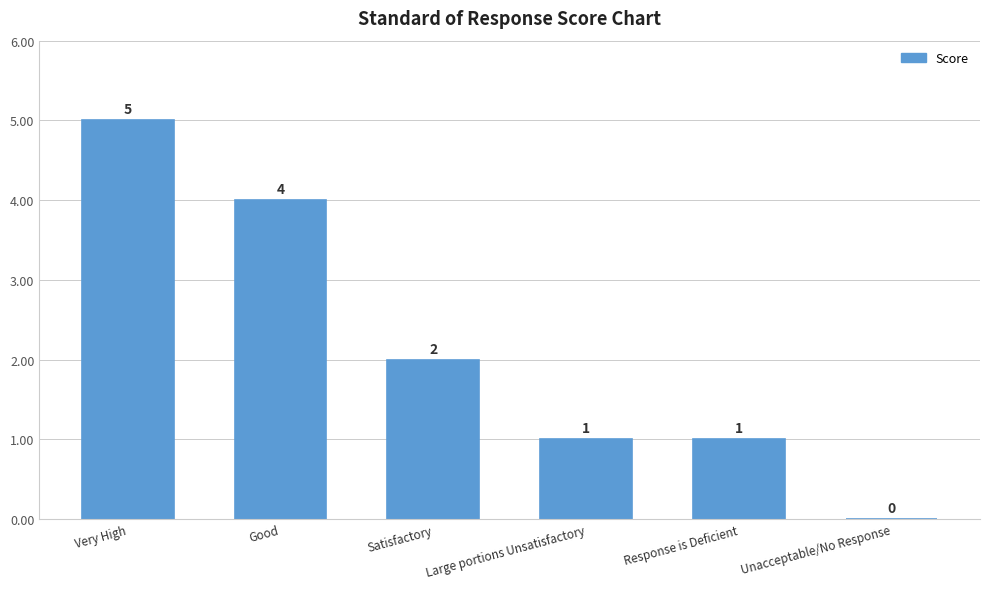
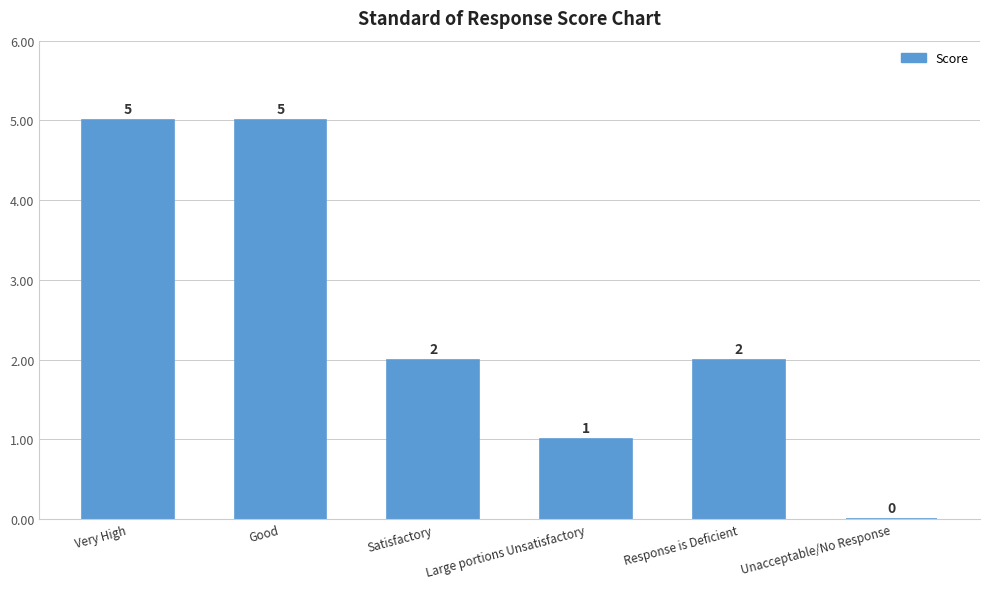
  {
    "Very High": 5,
-   "Good": 4,
+   "Good": 5,
    "Satisfactory": 2,
    "Large portions Unsatisfactory": 1,
-   "Response is Deficient": 1,
+   "Response is Deficient": 2,
    "Unacceptable/No Response": 0
  }
